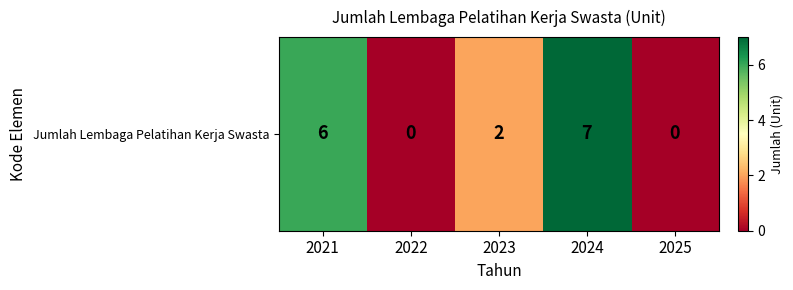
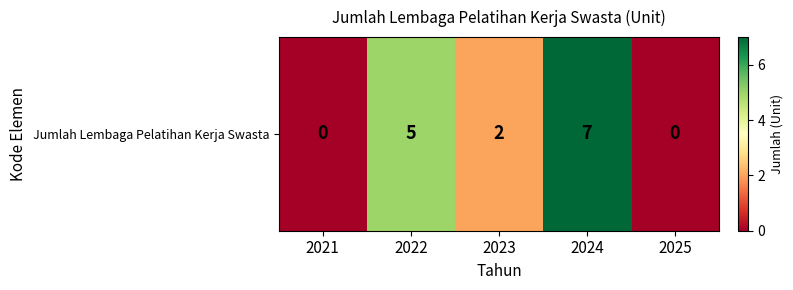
  {
    "Jumlah Lembaga Pelatihan Kerja Swasta": {
-     "2021": 6,
-     "2022": 0,
+     "2021": 0,
+     "2022": 5,
      "2023": 2,
      "2024": 7,
      "2025": 0
    }
  }
